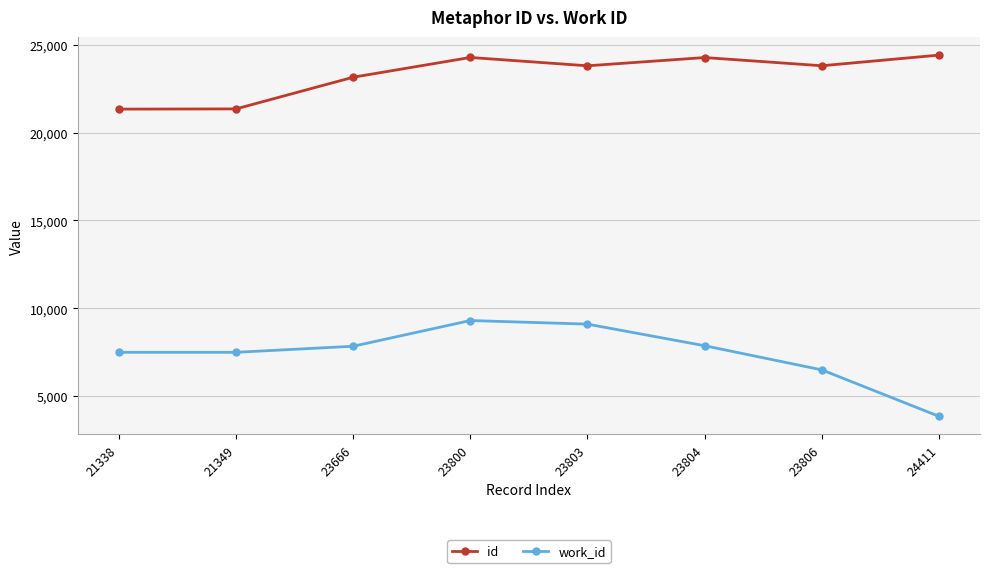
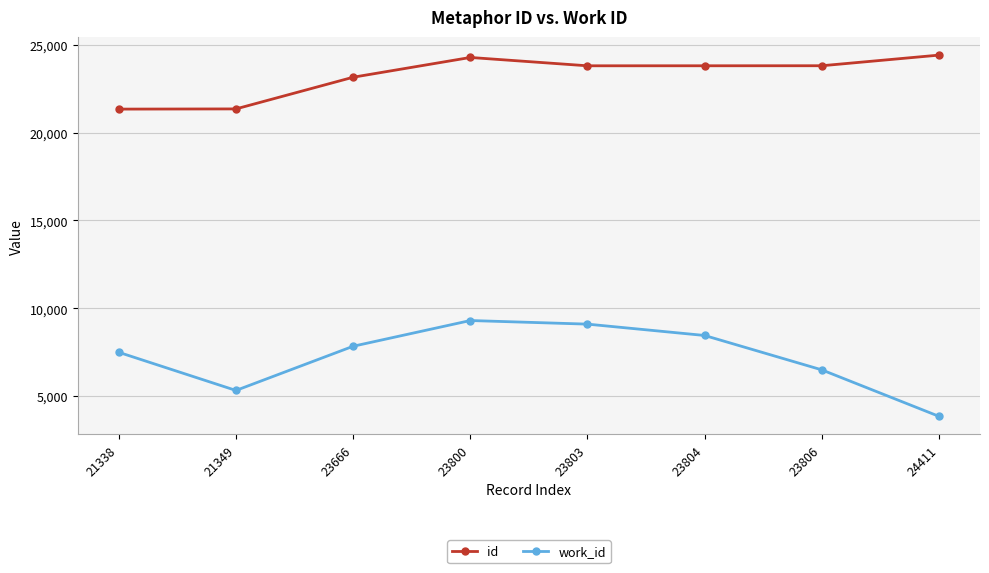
  {
    "id": {
      "21338": "21,300",
      "21349": "21,300",
      "23666": "23,200",
      "23800": "24,300",
      "23803": "23,800",
-     "23804": "24,300",
+     "23804": "23,800",
      "23806": "23,800",
      "24411": "24,400"
    },
    "work_id": {
      "21338": "7,500",
-     "21349": "7,500",
+     "21349": "5,300",
      "23666": "7,800",
      "23800": "9,300",
      "23803": "9,100",
-     "23804": "7,900",
+     "23804": "8,500",
      "23806": "6,500",
      "24411": "3,900"
    }
  }
